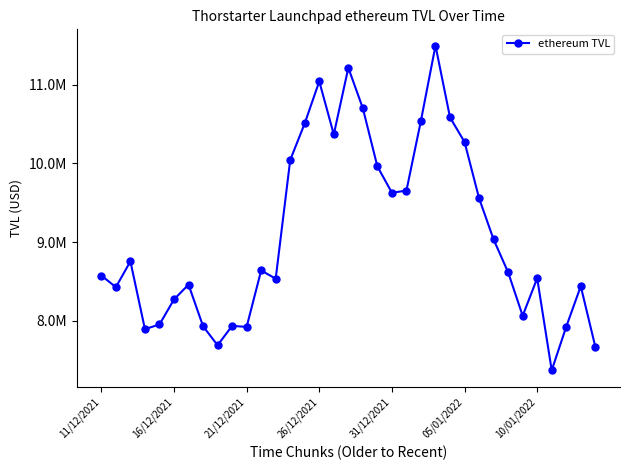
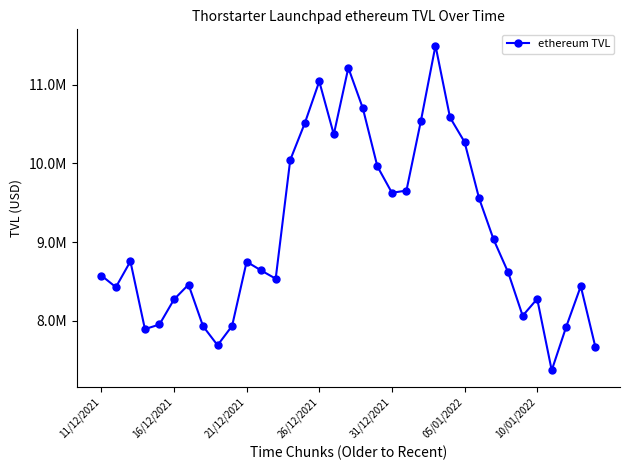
  {
    "11/12/2021": 8600000,
    "16/12/2021": 8300000,
-   "21/12/2021": 7900000,
+   "21/12/2021": 8700000,
    "26/12/2021": 11000000,
    "31/12/2021": 9600000,
    "05/01/2022": 10300000,
-   "10/01/2022": 8500000
+   "10/01/2022": 8300000
  }
